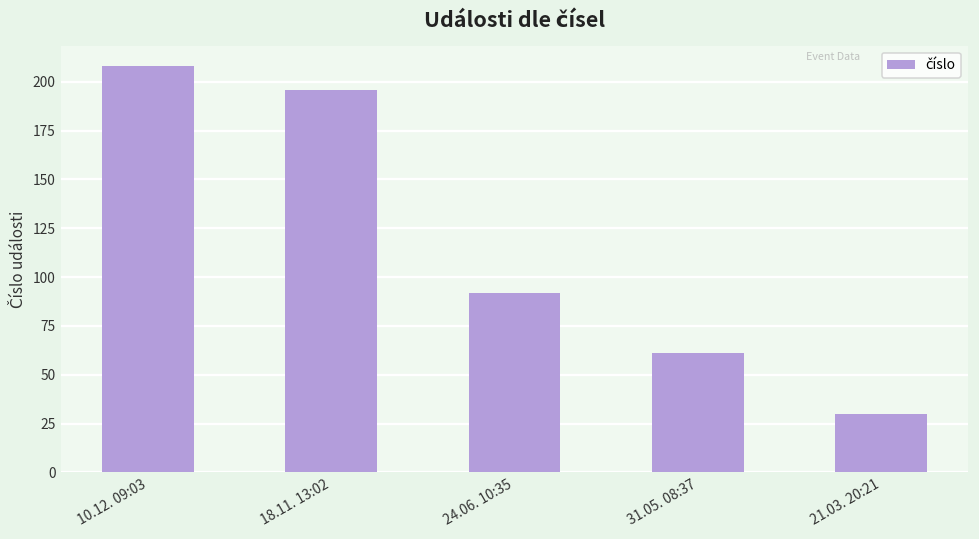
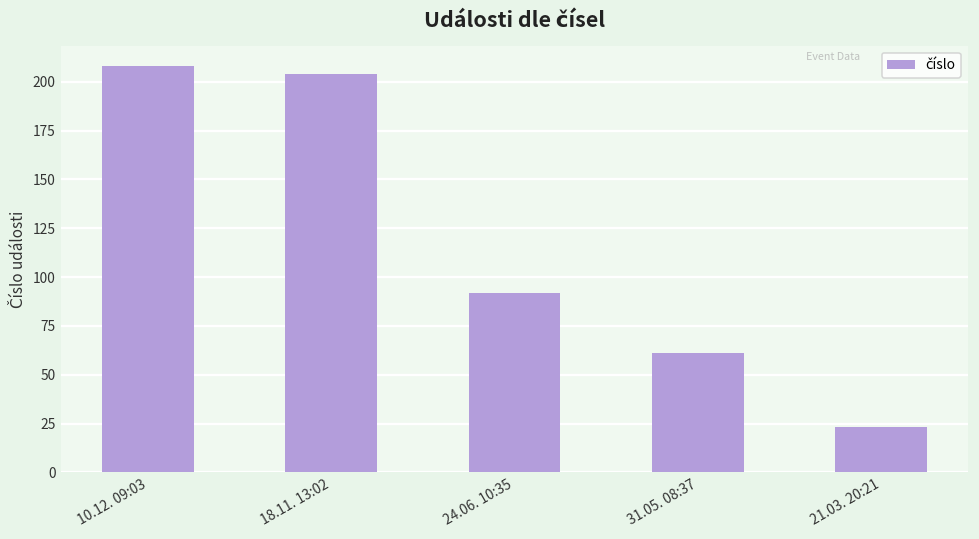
  {
    "10.12. 09:03": 208,
-   "18.11. 13:02": 196,
+   "18.11. 13:02": 204,
    "24.06. 10:35": 92,
    "31.05. 08:37": 61,
-   "21.03. 20:21": 30
+   "21.03. 20:21": 23
  }
